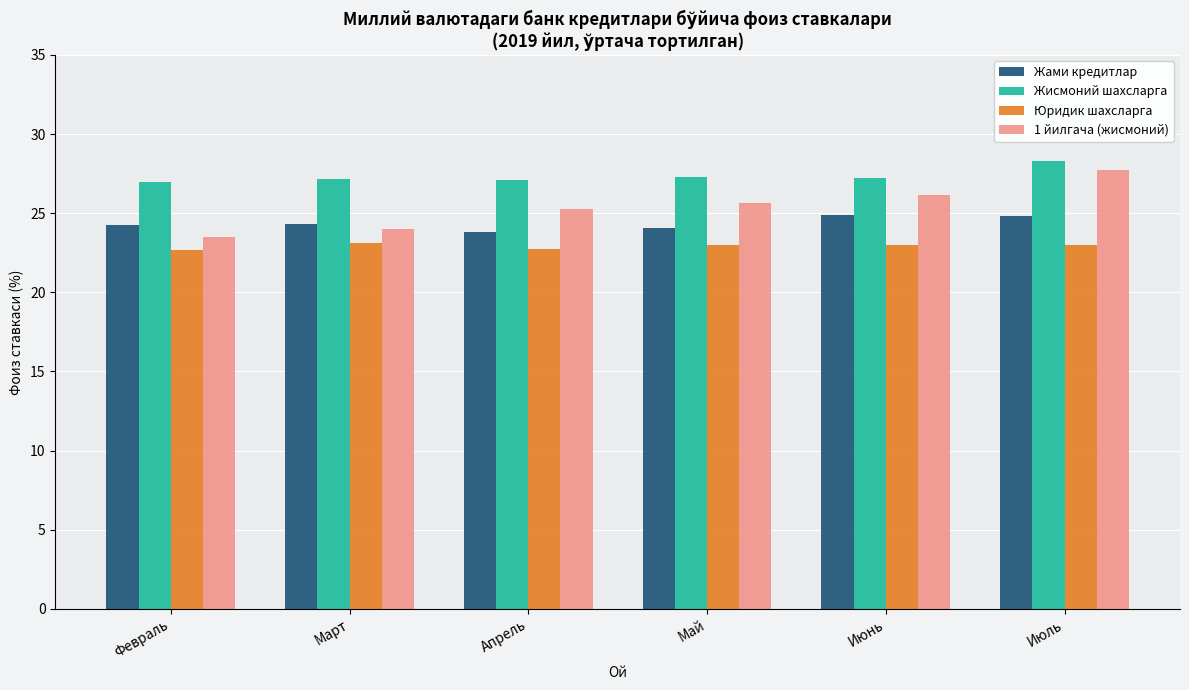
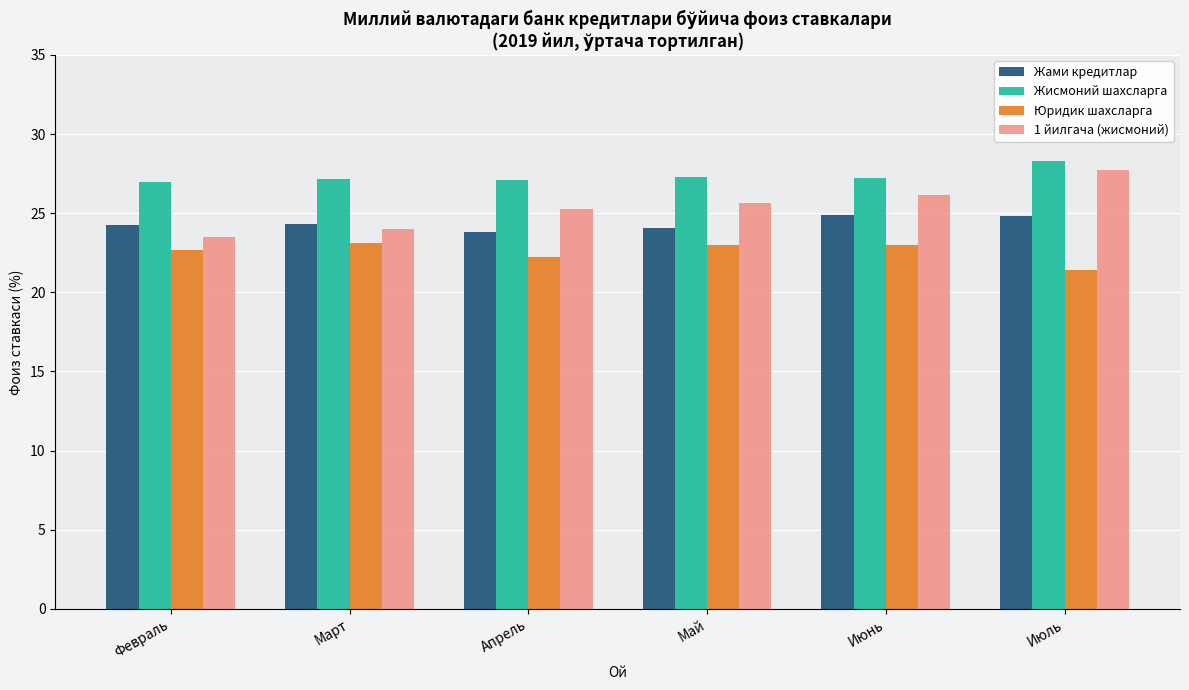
  {
    "Жами кредитлар": {
      "Февраль": 24.2,
      "Март": 24.3,
      "Апрель": 23.8,
      "Май": 24.1,
      "Июнь": 24.9,
      "Июль": 24.8
    },
    "Жисмоний шахсларга": {
      "Февраль": 27.0,
      "Март": 27.1,
      "Апрель": 27.1,
      "Май": 27.3,
      "Июнь": 27.2,
      "Июль": 28.3
    },
    "Юридик шахсларга": {
      "Февраль": 22.7,
      "Март": 23.1,
-     "Апрель": 22.7,
+     "Апрель": 22.2,
      "Май": 23.0,
      "Июнь": 23.0,
-     "Июль": 23.0
+     "Июль": 21.4
    },
    "1 йилгача (жисмоний)": {
      "Февраль": 23.5,
      "Март": 24.0,
      "Апрель": 25.2,
      "Май": 25.6,
      "Июнь": 26.2,
      "Июль": 27.7
    }
  }
